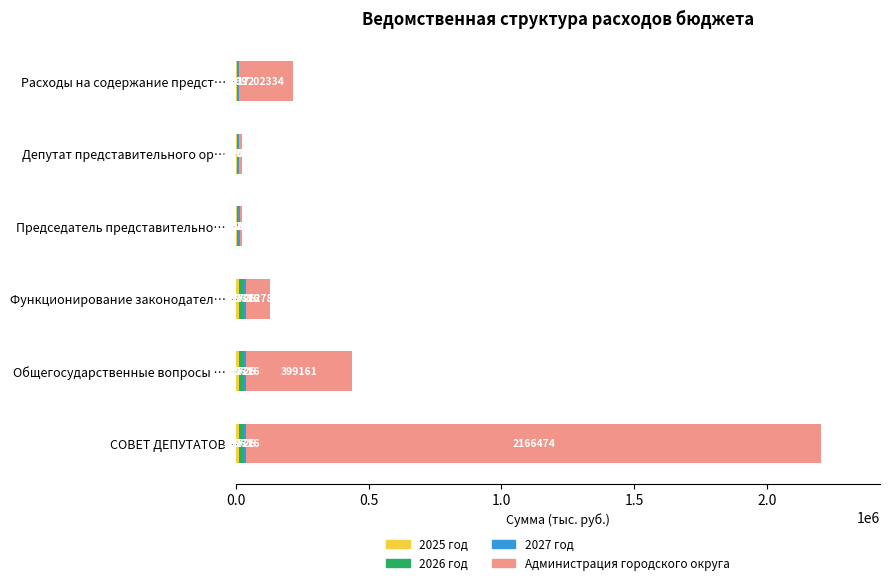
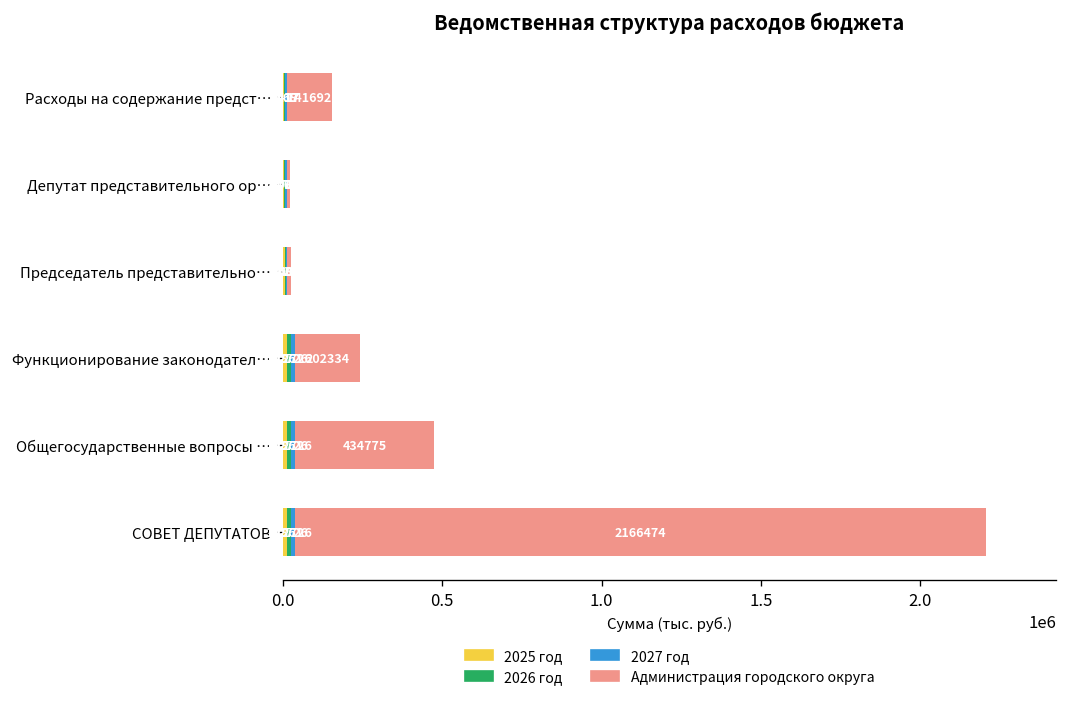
  {
    "2025 год": {
      "Функционирование законодател…": 10000,
      "Общегосударственные вопросы …": 10000,
      "СОВЕТ ДЕПУТАТОВ": 10000
    },
    "2026 год": {
      "Функционирование законодател…": 10000,
      "Общегосударственные вопросы …": 10000,
      "СОВЕТ ДЕПУТАТОВ": 10000
    },
    "2027 год": {
      "Функционирование законодател…": 10000,
      "Общегосударственные вопросы …": 10000,
      "СОВЕТ ДЕПУТАТОВ": 10000
    },
    "Администрация городского округа": {
-     "Расходы на содержание предст…": 202334,
-     "Функционирование законодател…": 91278,
-     "Общегосударственные вопросы …": 399161,
+     "Расходы на содержание предст…": 141692,
+     "Функционирование законодател…": 202334,
+     "Общегосударственные вопросы …": 434775,
      "СОВЕТ ДЕПУТАТОВ": 2166474
    }
  }
